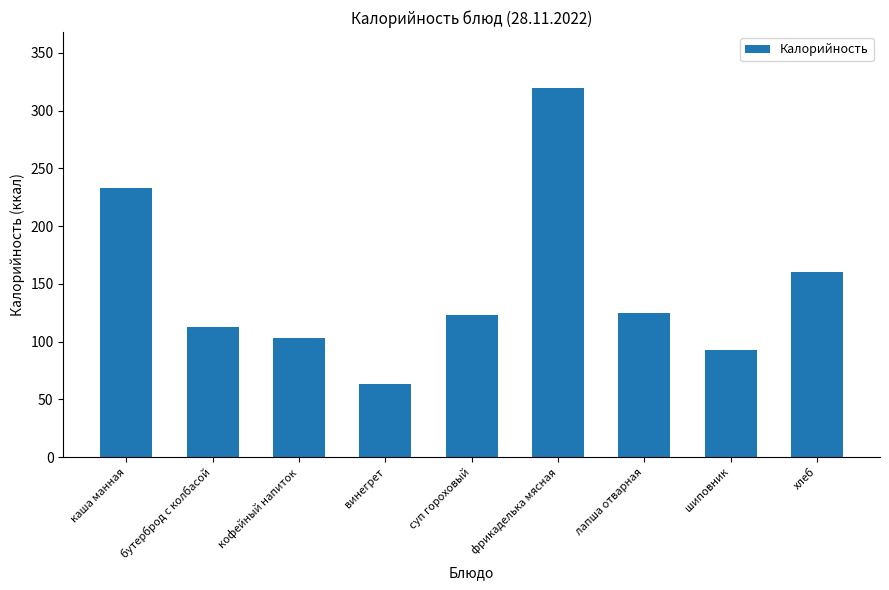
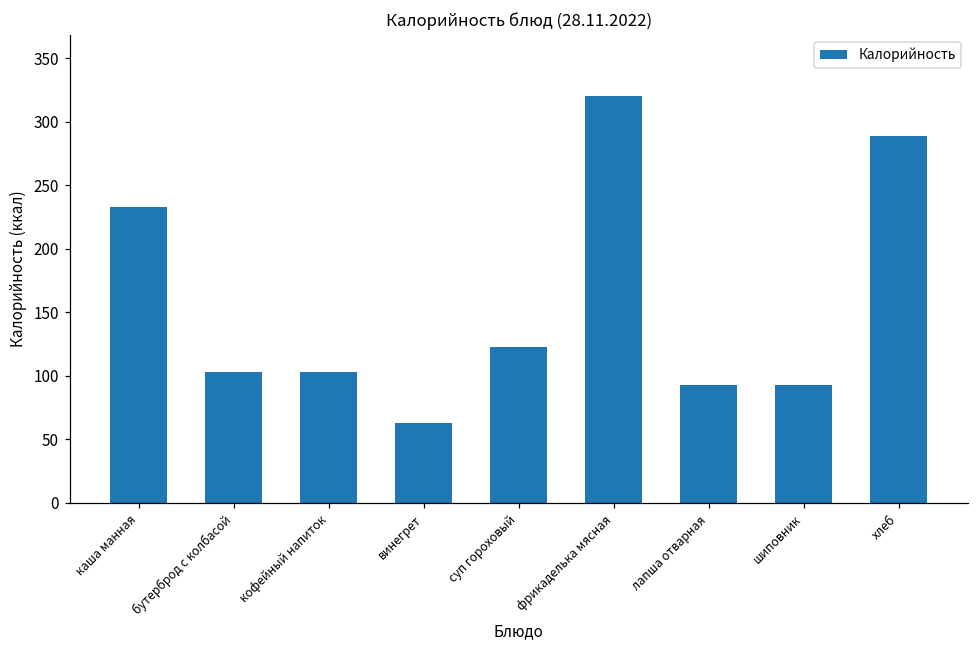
  {
    "каша манная": 233,
-   "бутерброд с колбасой": 113,
+   "бутерброд с колбасой": 103,
    "кофейный напиток": 103,
    "винегрет": 63,
    "суп гороховый": 123,
    "фрикаделька мясная": 320,
-   "лапша отварная": 125,
+   "лапша отварная": 93,
    "шиповник": 93,
-   "хлеб": 160
+   "хлеб": 289
  }
